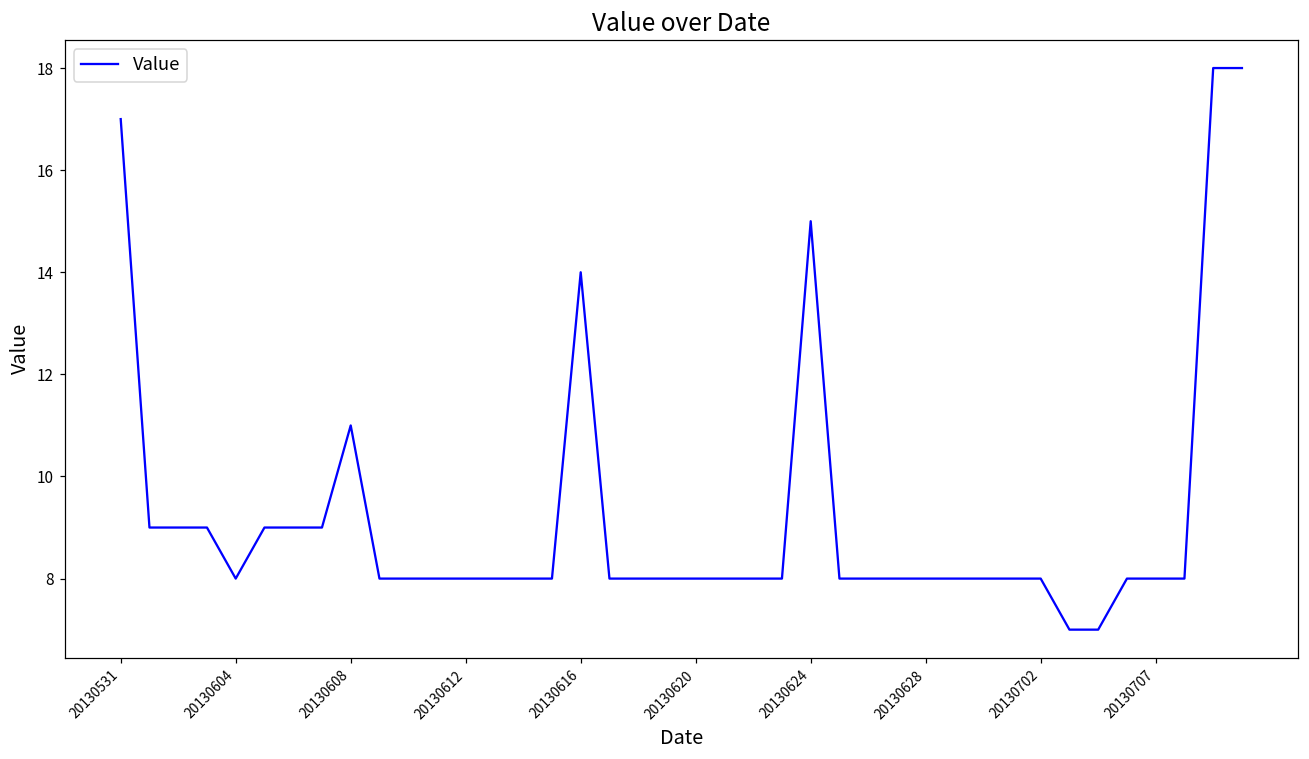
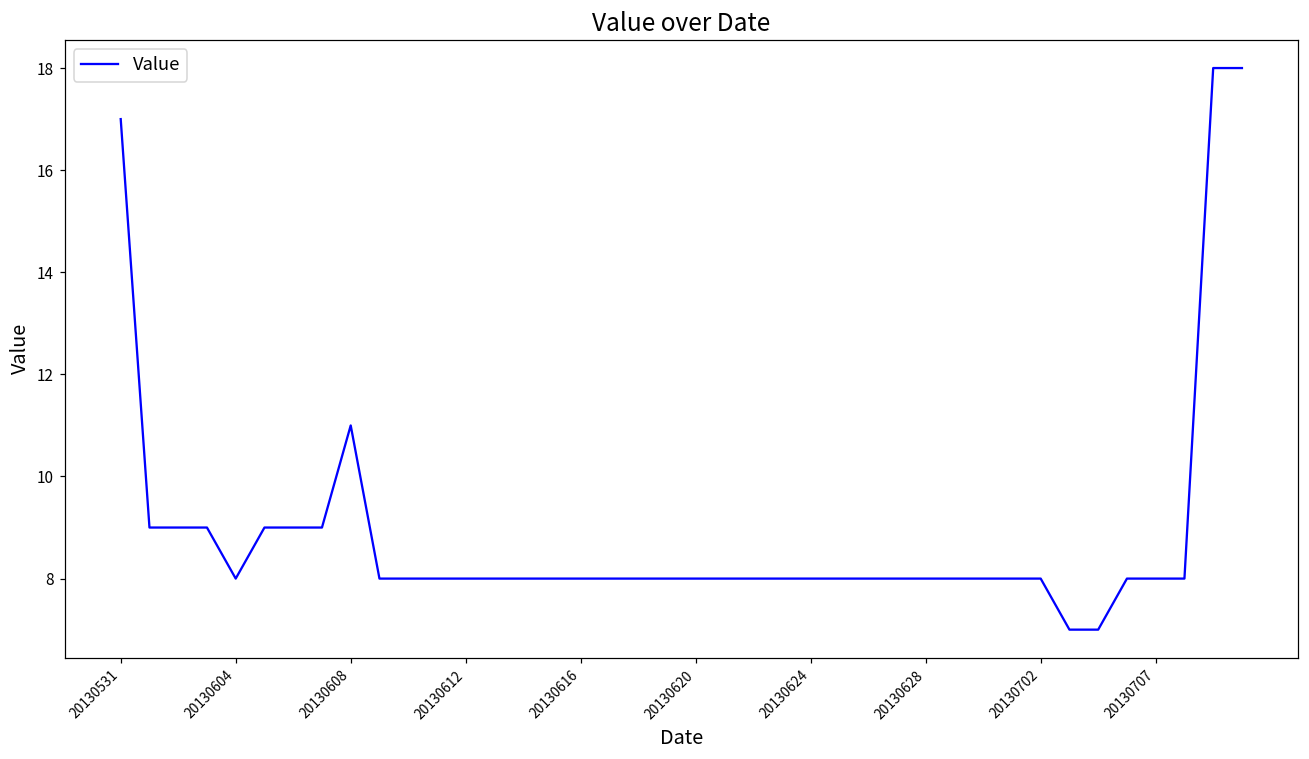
  {
    "20130531": 17,
    "20130604": 8,
    "20130608": 11,
    "20130612": 8,
-   "20130616": 14,
+   "20130616": 8,
    "20130620": 8,
-   "20130624": 15,
+   "20130624": 8,
    "20130628": 8,
    "20130702": 8,
    "20130707": 8
  }
